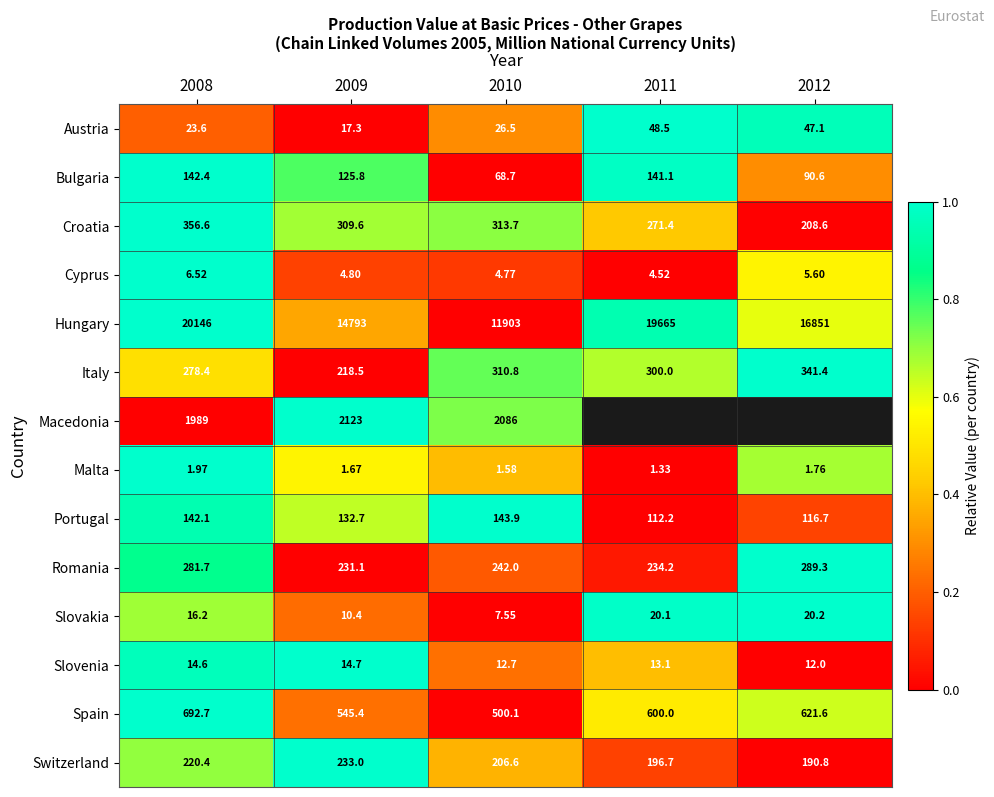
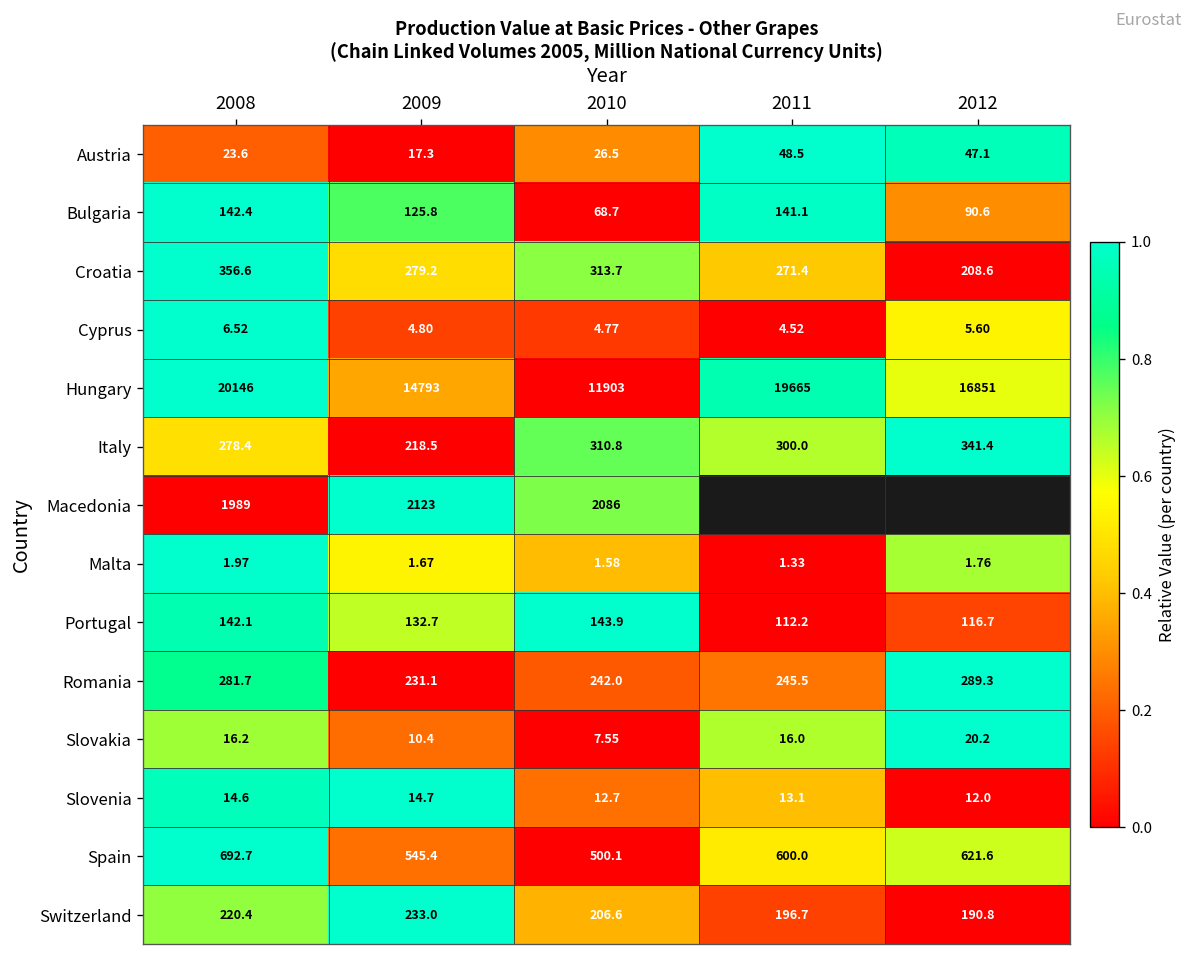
  {
    "Austria": {
      "2008": 23.6,
      "2009": 17.3,
      "2010": 26.5,
      "2011": 48.5,
      "2012": 47.1
    },
    "Bulgaria": {
      "2008": 142.4,
      "2009": 125.8,
      "2010": 68.7,
      "2011": 141.1,
      "2012": 90.6
    },
    "Croatia": {
      "2008": 356.6,
-     "2009": 309.6,
+     "2009": 279.2,
      "2010": 313.7,
      "2011": 271.4,
      "2012": 208.6
    },
    "Cyprus": {
      "2008": 6.52,
      "2009": 4.80,
      "2010": 4.77,
      "2011": 4.52,
      "2012": 5.60
    },
    "Hungary": {
      "2008": 20146,
      "2009": 14793,
      "2010": 11903,
      "2011": 19665,
      "2012": 16851
    },
    "Italy": {
      "2008": 278.4,
      "2009": 218.5,
      "2010": 310.8,
      "2011": 300.0,
      "2012": 341.4
    },
    "Macedonia": {
      "2008": 1989,
      "2009": 2123,
      "2010": 2086
    },
    "Malta": {
      "2008": 1.97,
      "2009": 1.67,
      "2010": 1.58,
      "2011": 1.33,
      "2012": 1.76
    },
    "Portugal": {
      "2008": 142.1,
      "2009": 132.7,
      "2010": 143.9,
      "2011": 112.2,
      "2012": 116.7
    },
    "Romania": {
      "2008": 281.7,
      "2009": 231.1,
      "2010": 242.0,
-     "2011": 234.2,
+     "2011": 245.5,
      "2012": 289.3
    },
    "Slovakia": {
      "2008": 16.2,
      "2009": 10.4,
      "2010": 7.55,
-     "2011": 20.1,
+     "2011": 16.0,
      "2012": 20.2
    },
    "Slovenia": {
      "2008": 14.6,
      "2009": 14.7,
      "2010": 12.7,
      "2011": 13.1,
      "2012": 12.0
    },
    "Spain": {
      "2008": 692.7,
      "2009": 545.4,
      "2010": 500.1,
      "2011": 600.0,
      "2012": 621.6
    },
    "Switzerland": {
      "2008": 220.4,
      "2009": 233.0,
      "2010": 206.6,
      "2011": 196.7,
      "2012": 190.8
    }
  }
